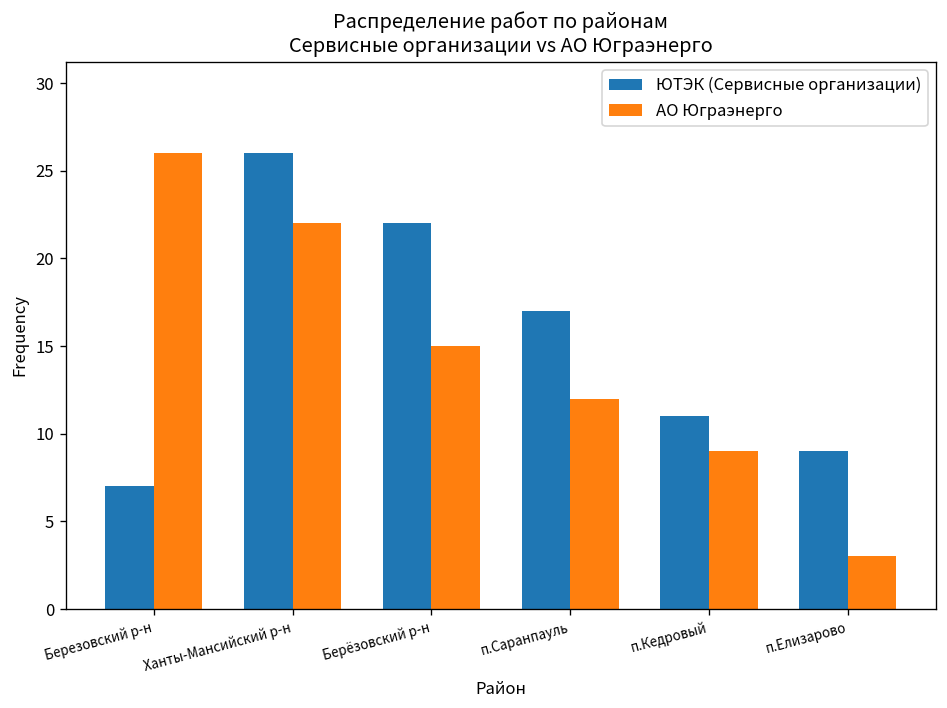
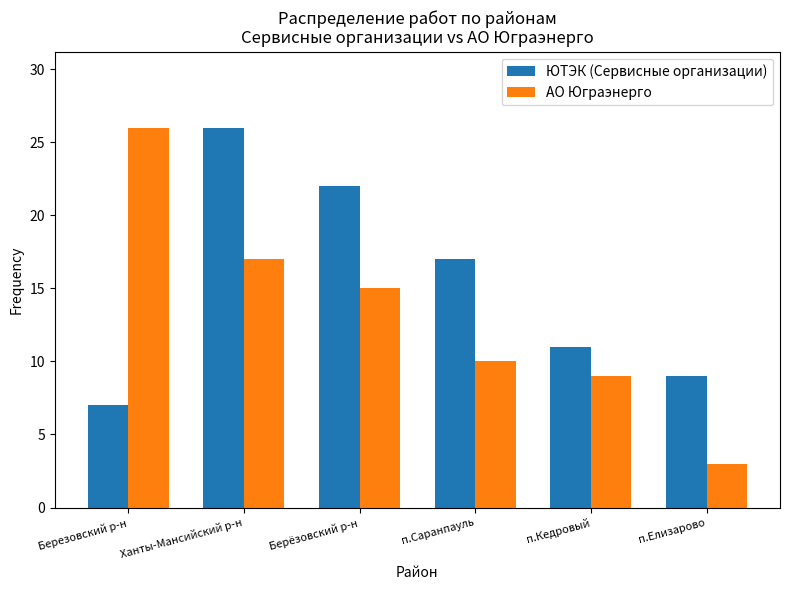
  {
    "ЮТЭК (Сервисные организации)": {
      "Березовский р-н": 7,
      "Ханты-Мансийский р-н": 26,
      "Берёзовский р-н": 22,
      "п.Саранпауль": 17,
      "п.Кедровый": 11,
      "п.Елизарово": 9
    },
    "АО Юграэнерго": {
      "Березовский р-н": 26,
-     "Ханты-Мансийский р-н": 22,
+     "Ханты-Мансийский р-н": 17,
      "Берёзовский р-н": 15,
-     "п.Саранпауль": 12,
+     "п.Саранпауль": 10,
      "п.Кедровый": 9,
      "п.Елизарово": 3
    }
  }
